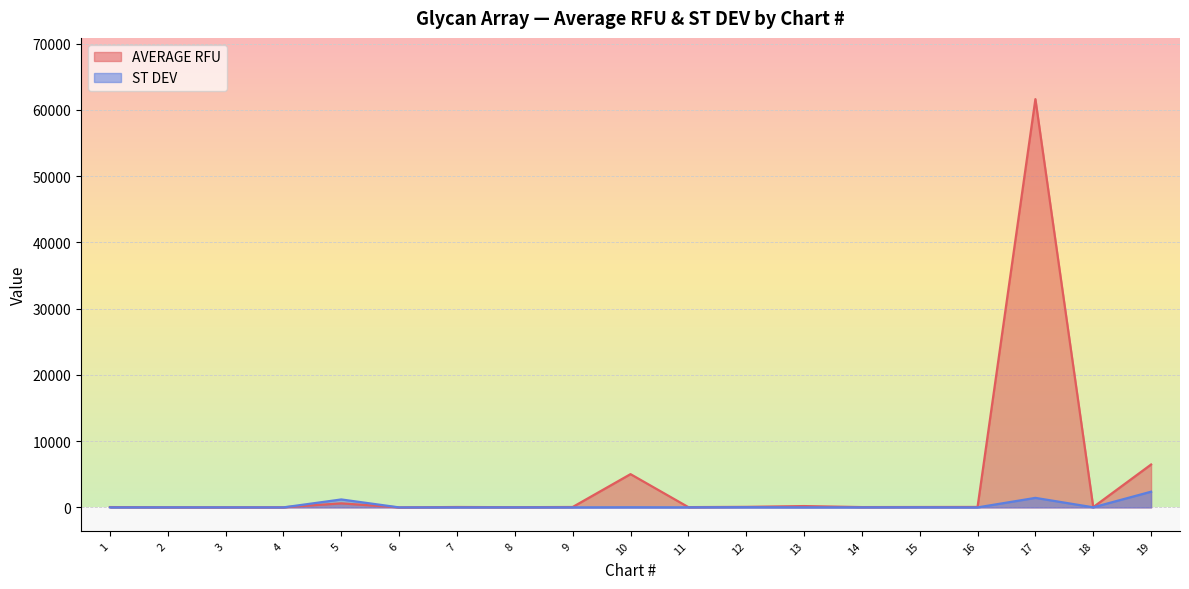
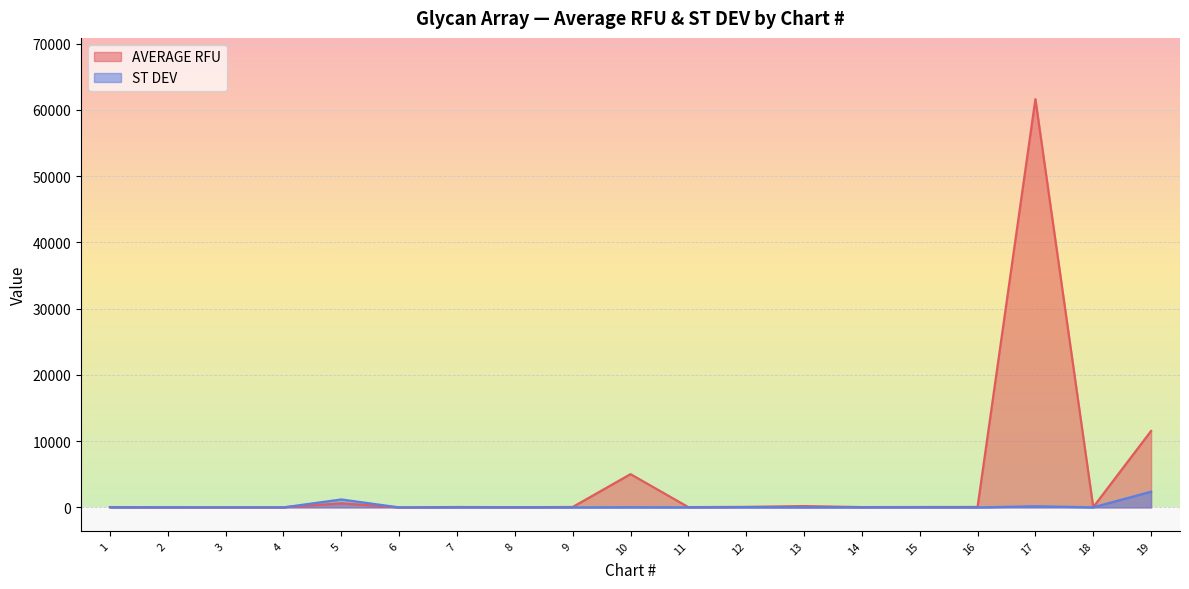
  {
    "AVERAGE RFU": {
      "5": 1000,
      "10": 5000,
      "17": 62000,
-     "19": 6000
+     "19": 12000
    },
    "ST DEV": {
      "5": 1000,
      "10": 0,
-     "17": 1000,
+     "17": 0,
      "19": 2000
    }
  }
